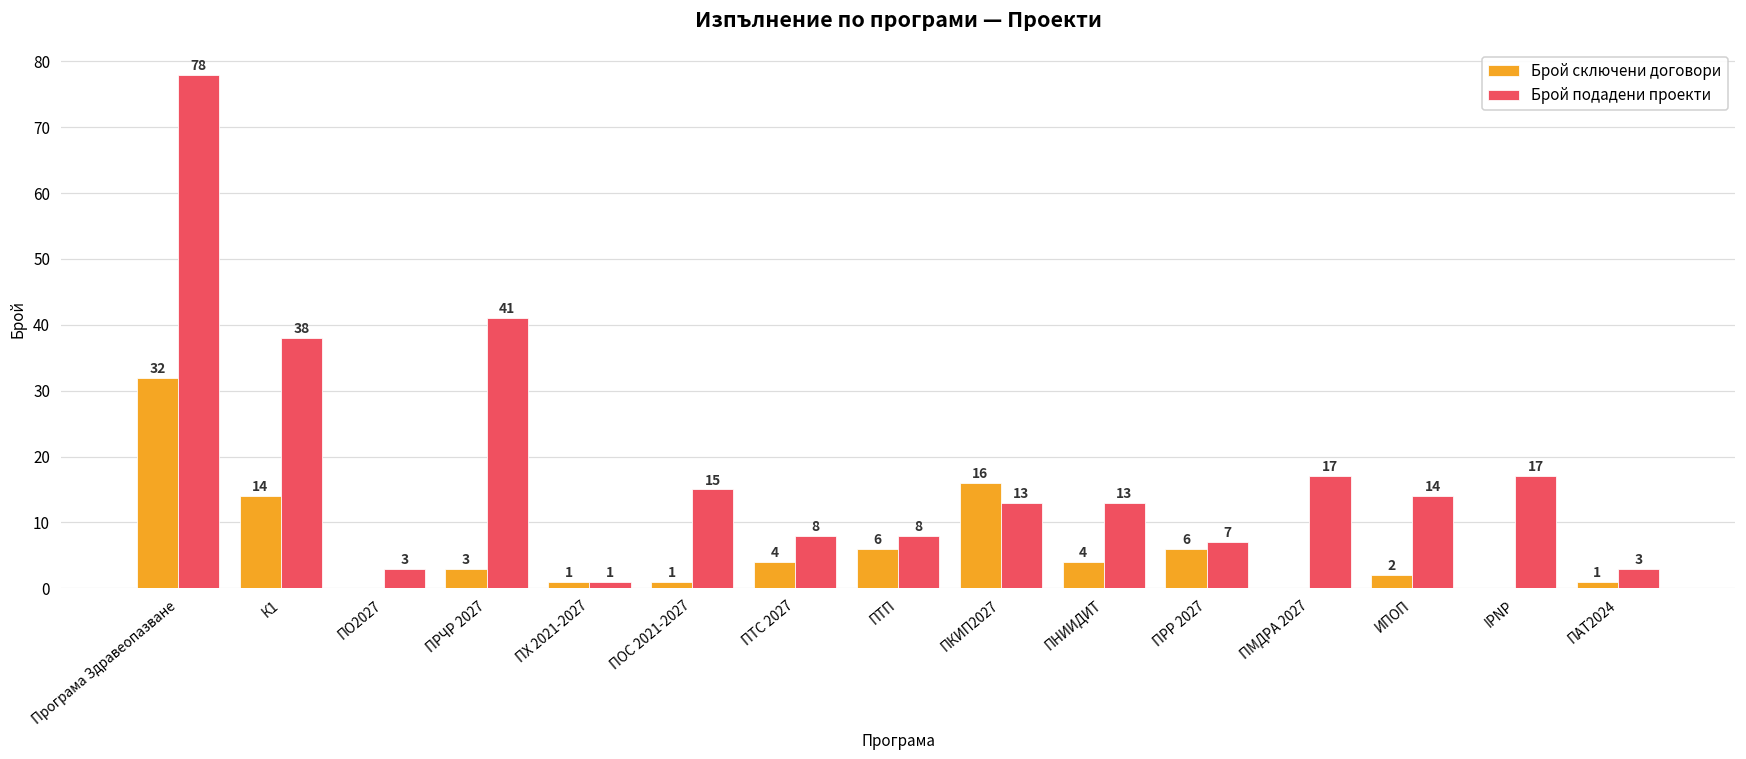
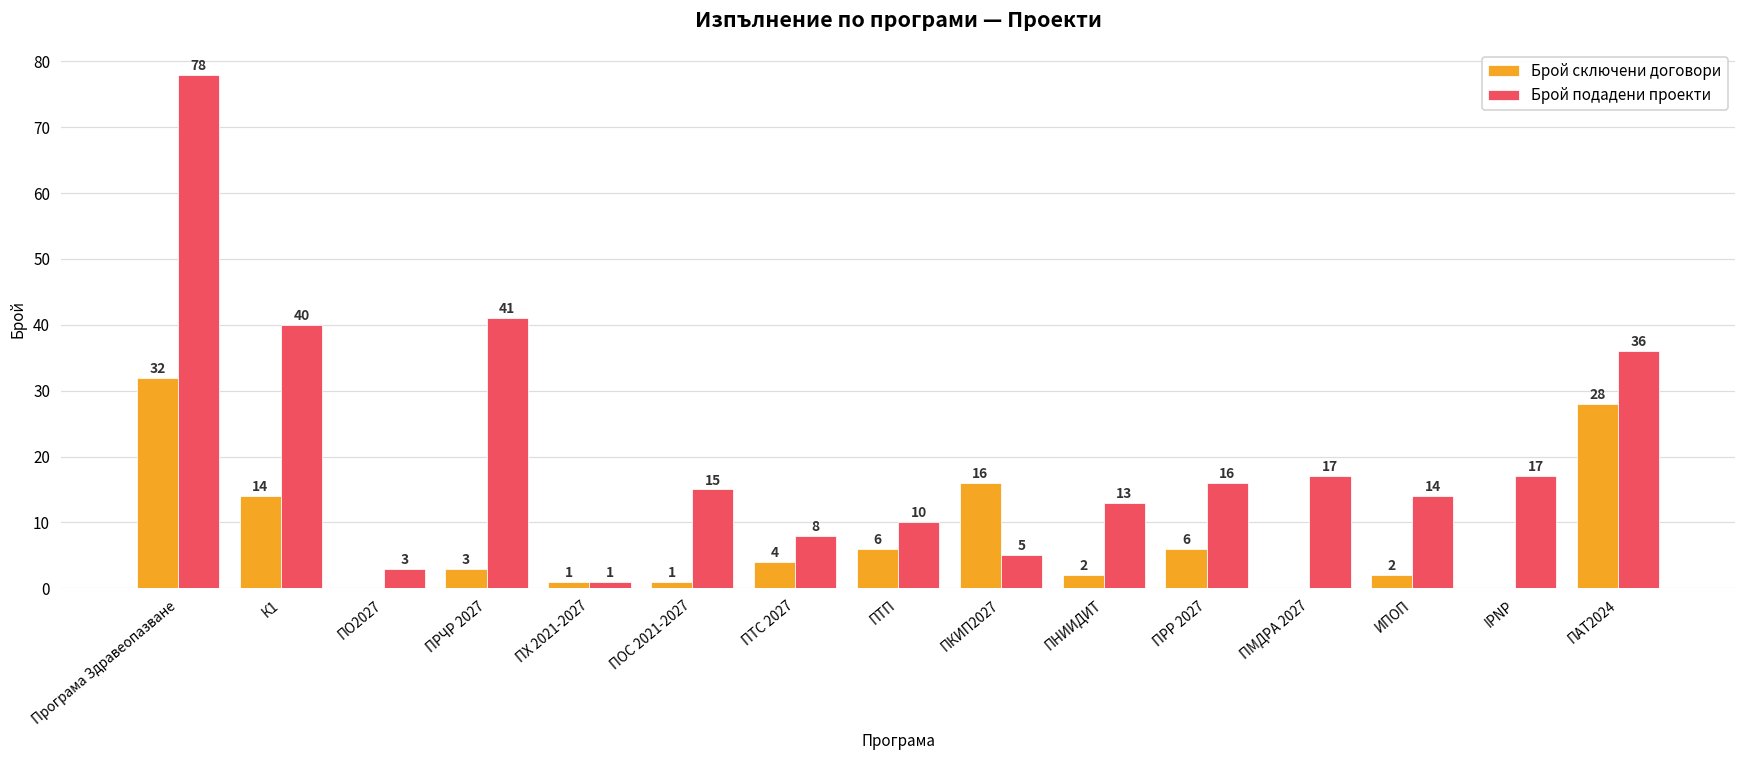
  {
    "Брой сключени договори": {
      "Програма Здравеопазване": 32,
      "К1": 14,
      "ПРЧР 2027": 3,
      "ПХ 2021-2027": 1,
      "ПОС 2021-2027": 1,
      "ПТС 2027": 4,
      "ПТП": 6,
      "ПКИП2027": 16,
-     "ПНИИДИТ": 4,
+     "ПНИИДИТ": 2,
      "ПРР 2027": 6,
      "ИПОП": 2,
-     "ПАТ2024": 1
+     "ПАТ2024": 28
    },
    "Брой подадени проекти": {
      "Програма Здравеопазване": 78,
-     "К1": 38,
+     "К1": 40,
      "ПО2027": 3,
      "ПРЧР 2027": 41,
      "ПХ 2021-2027": 1,
      "ПОС 2021-2027": 15,
      "ПТС 2027": 8,
-     "ПТП": 8,
-     "ПКИП2027": 13,
+     "ПТП": 10,
+     "ПКИП2027": 5,
      "ПНИИДИТ": 13,
-     "ПРР 2027": 7,
+     "ПРР 2027": 16,
      "ПМДРА 2027": 17,
      "ИПОП": 14,
      "IPNP": 17,
-     "ПАТ2024": 3
+     "ПАТ2024": 36
    }
  }
